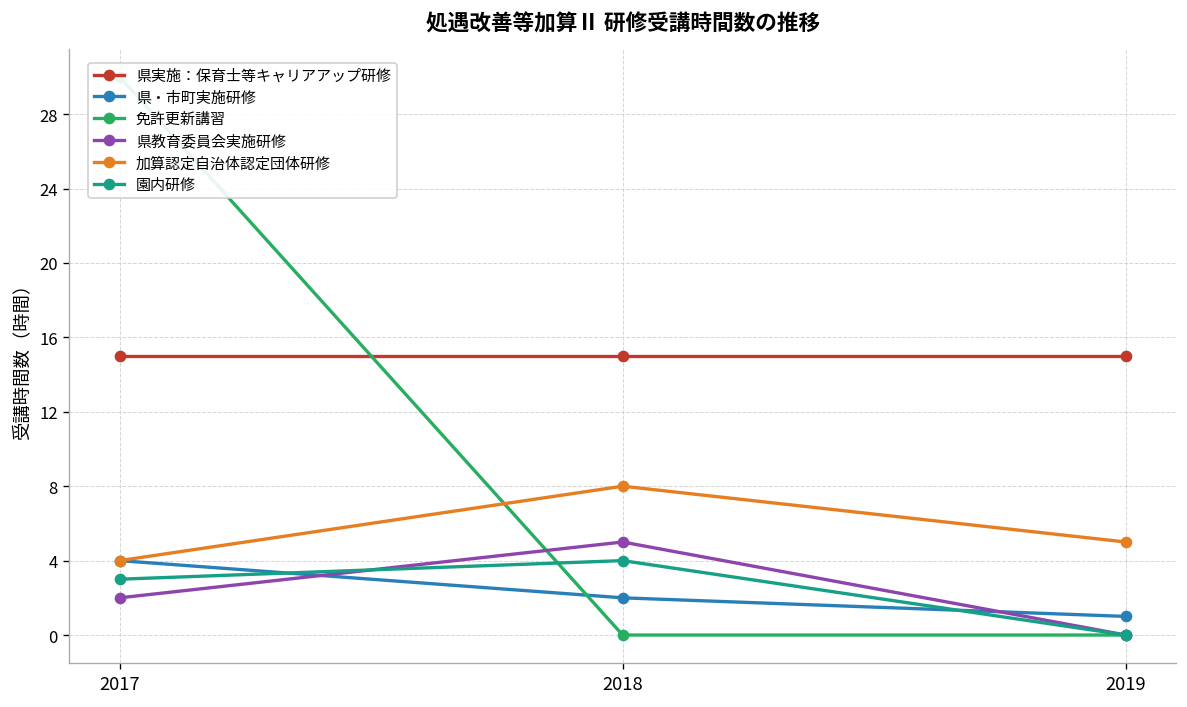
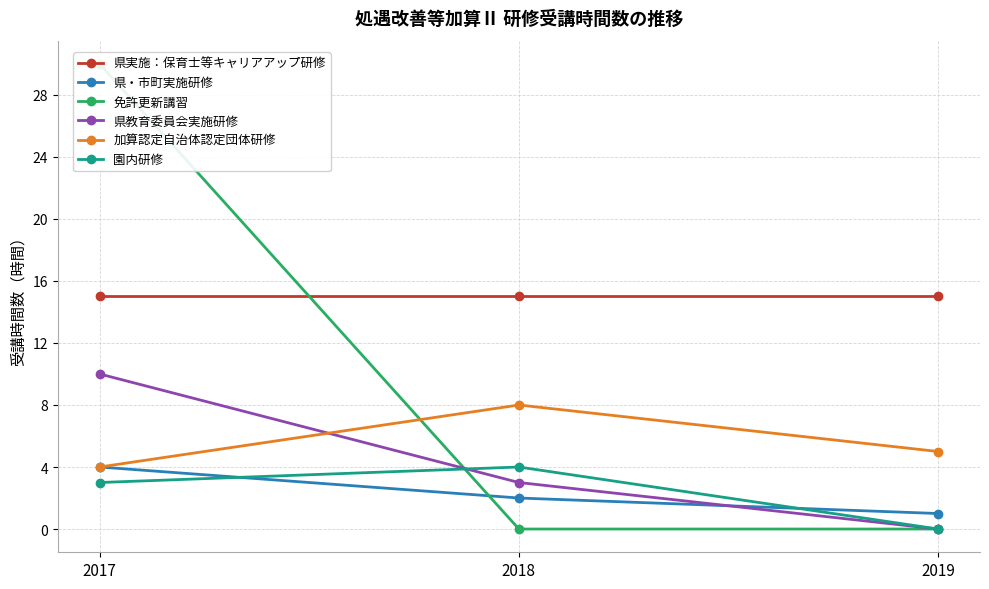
  {
    "県実施：保育士等キャリアアップ研修": {
      "2017": 15,
      "2018": 15,
      "2019": 15
    },
    "県・市町実施研修": {
      "2018": 2,
      "2019": 1
    },
    "県教育委員会実施研修": {
-     "2017": 2,
-     "2018": 5
+     "2017": 10,
+     "2018": 3
    },
    "加算認定自治体認定団体研修": {
      "2018": 8,
      "2019": 5
    }
  }
